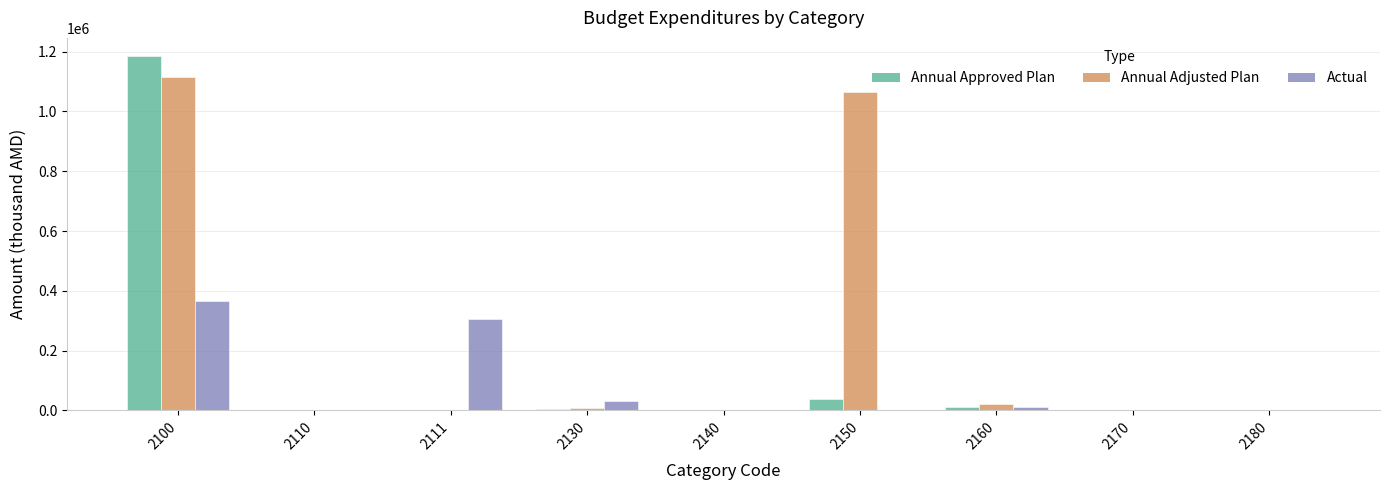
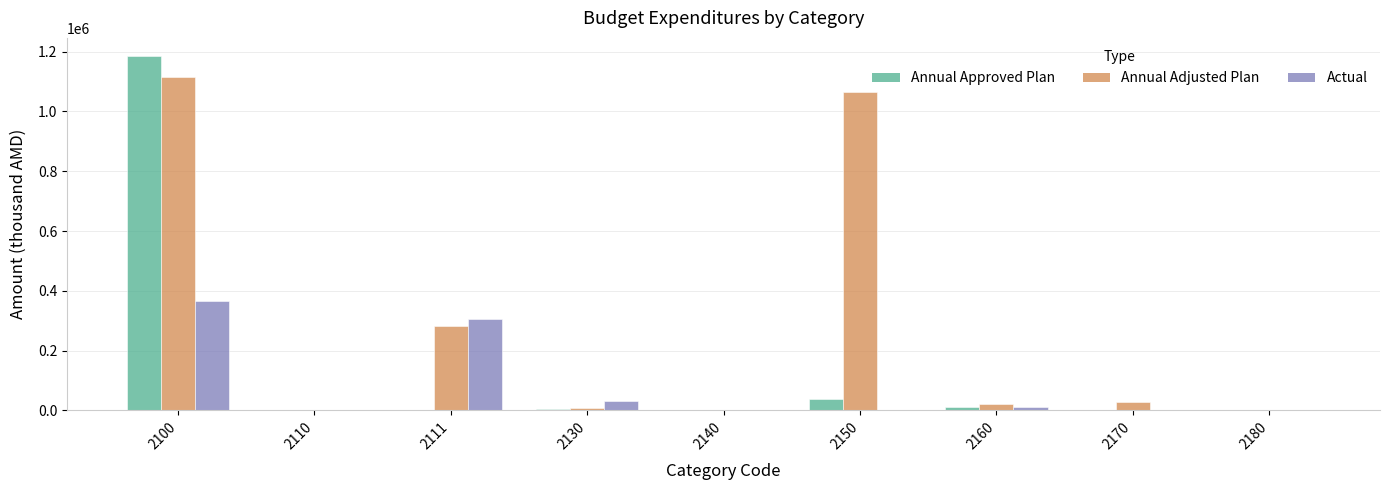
  {
    "Annual Approved Plan": {
      "2100": 1190000,
      "2110": 0,
      "2111": 0,
      "2140": 0,
      "2150": 40000,
      "2160": 10000,
      "2170": 0,
      "2180": 0
    },
    "Annual Adjusted Plan": {
      "2100": 1120000,
      "2110": 0,
-     "2111": 0,
+     "2111": 280000,
      "2130": 10000,
      "2140": 0,
      "2150": 1070000,
      "2160": 20000,
-     "2170": 0,
+     "2170": 30000,
      "2180": 0
    },
    "Actual": {
      "2100": 370000,
      "2110": 0,
      "2111": 310000,
      "2130": 30000,
      "2140": 0,
      "2160": 10000,
      "2170": 0,
      "2180": 0
    }
  }
